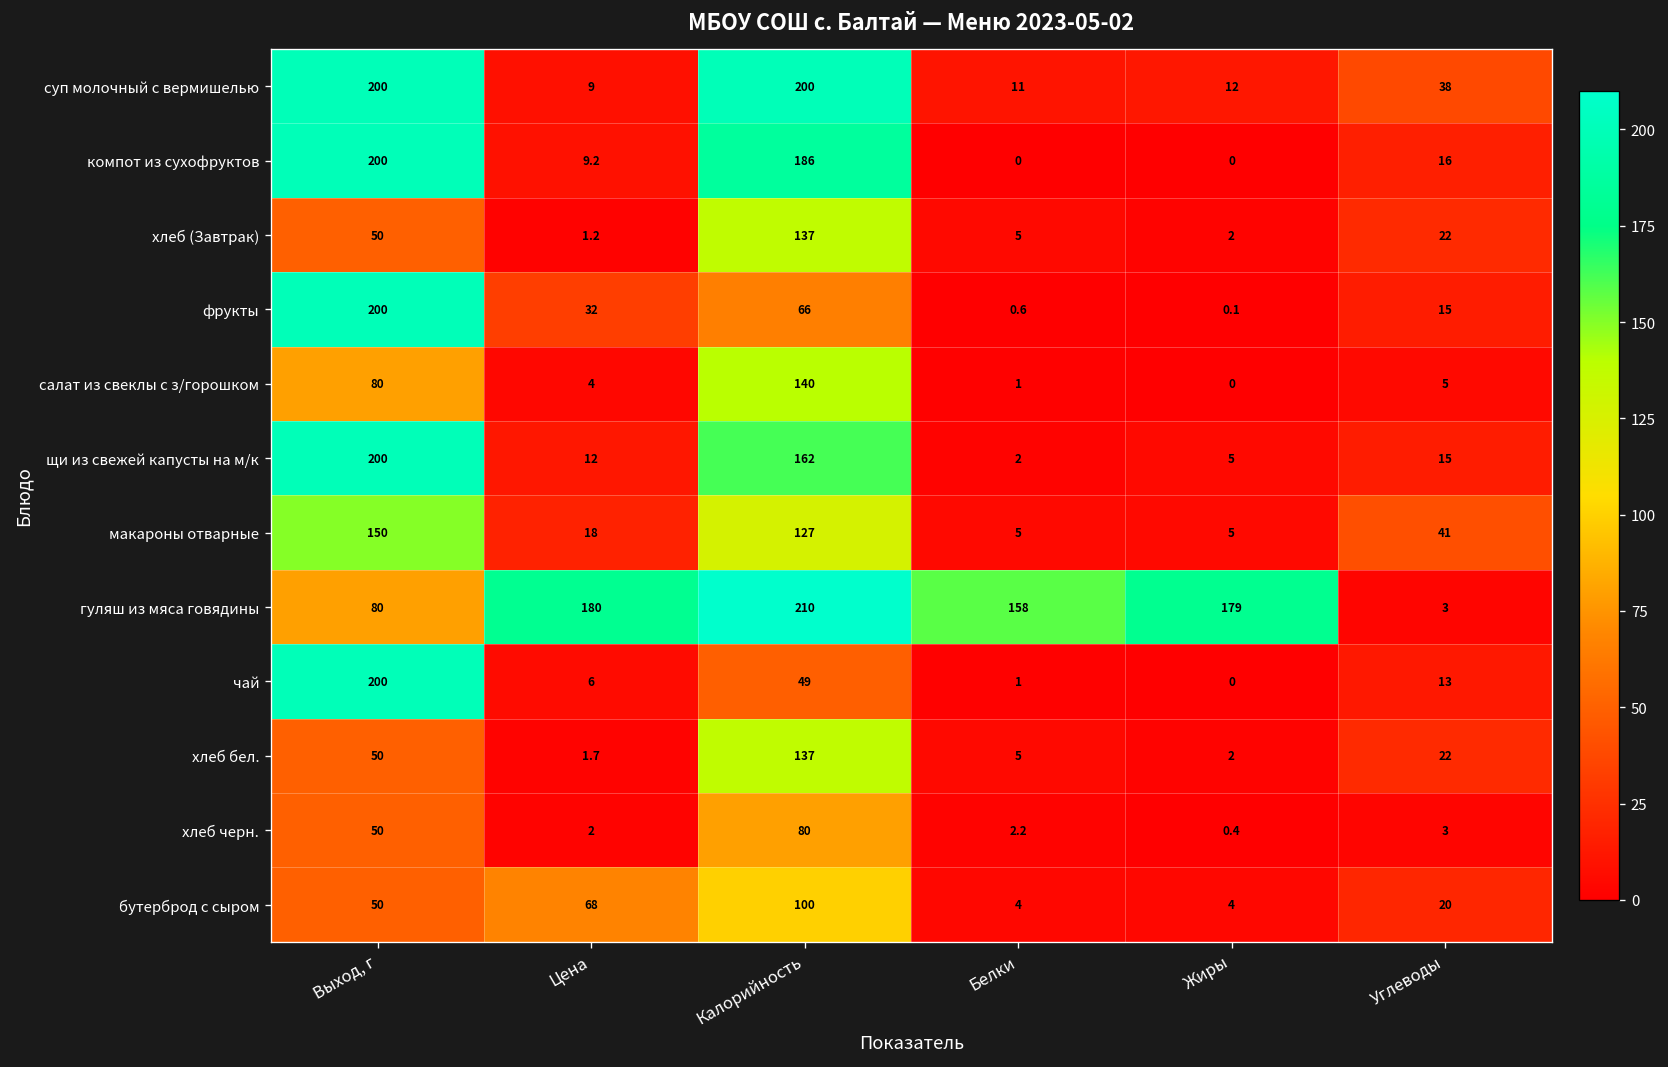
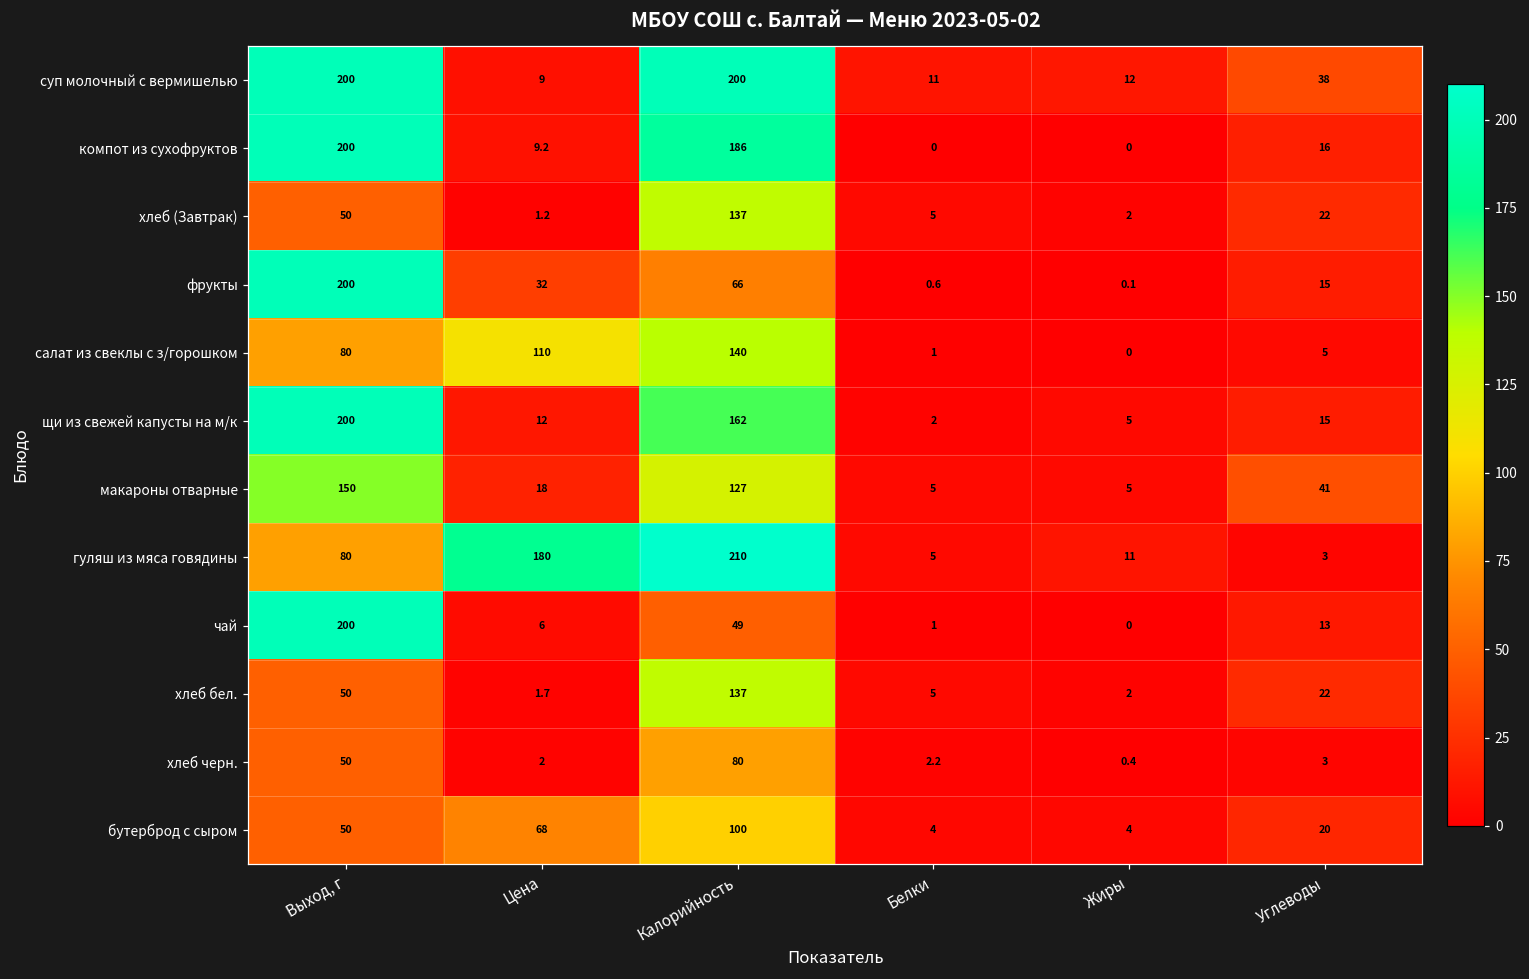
  {
    "суп молочный с вермишелью": {
      "Выход, г": 200,
      "Цена": 9,
      "Калорийность": 200,
      "Белки": 11,
      "Жиры": 12,
      "Углеводы": 38
    },
    "компот из сухофруктов": {
      "Выход, г": 200,
      "Цена": 9.2,
      "Калорийность": 186,
      "Белки": 0,
      "Жиры": 0,
      "Углеводы": 16
    },
    "хлеб (Завтрак)": {
      "Выход, г": 50,
      "Цена": 1.2,
      "Калорийность": 137,
      "Белки": 5,
      "Жиры": 2,
      "Углеводы": 22
    },
    "фрукты": {
      "Выход, г": 200,
      "Цена": 32,
      "Калорийность": 66,
      "Белки": 0.6,
      "Жиры": 0.1,
      "Углеводы": 15
    },
    "салат из свеклы с з/горошком": {
      "Выход, г": 80,
-     "Цена": 4,
+     "Цена": 110,
      "Калорийность": 140,
      "Белки": 1,
      "Жиры": 0,
      "Углеводы": 5
    },
    "щи из свежей капусты на м/к": {
      "Выход, г": 200,
      "Цена": 12,
      "Калорийность": 162,
      "Белки": 2,
      "Жиры": 5,
      "Углеводы": 15
    },
    "макароны отварные": {
      "Выход, г": 150,
      "Цена": 18,
      "Калорийность": 127,
      "Белки": 5,
      "Жиры": 5,
      "Углеводы": 41
    },
    "гуляш из мяса говядины": {
      "Выход, г": 80,
      "Цена": 180,
      "Калорийность": 210,
-     "Белки": 158,
-     "Жиры": 179,
+     "Белки": 5,
+     "Жиры": 11,
      "Углеводы": 3
    },
    "чай": {
      "Выход, г": 200,
      "Цена": 6,
      "Калорийность": 49,
      "Белки": 1,
      "Жиры": 0,
      "Углеводы": 13
    },
    "хлеб бел.": {
      "Выход, г": 50,
      "Цена": 1.7,
      "Калорийность": 137,
      "Белки": 5,
      "Жиры": 2,
      "Углеводы": 22
    },
    "хлеб черн.": {
      "Выход, г": 50,
      "Цена": 2,
      "Калорийность": 80,
      "Белки": 2.2,
      "Жиры": 0.4,
      "Углеводы": 3
    },
    "бутерброд с сыром": {
      "Выход, г": 50,
      "Цена": 68,
      "Калорийность": 100,
      "Белки": 4,
      "Жиры": 4,
      "Углеводы": 20
    }
  }
